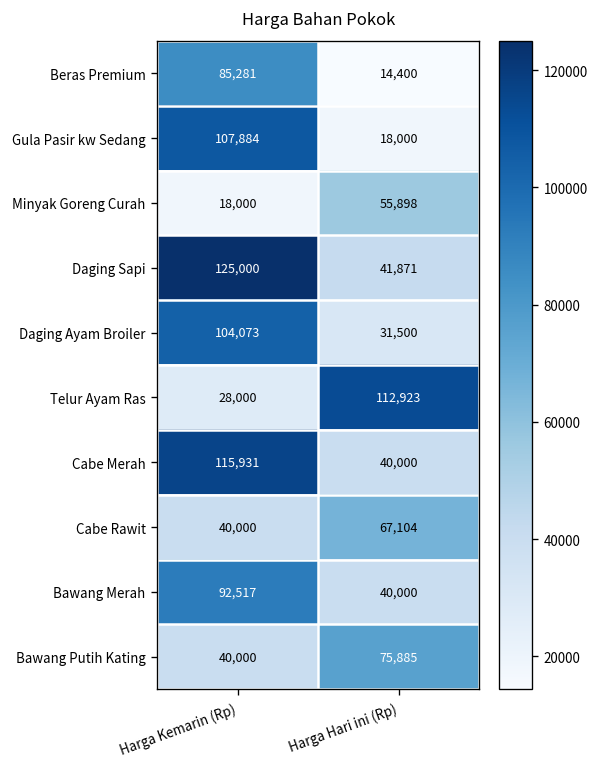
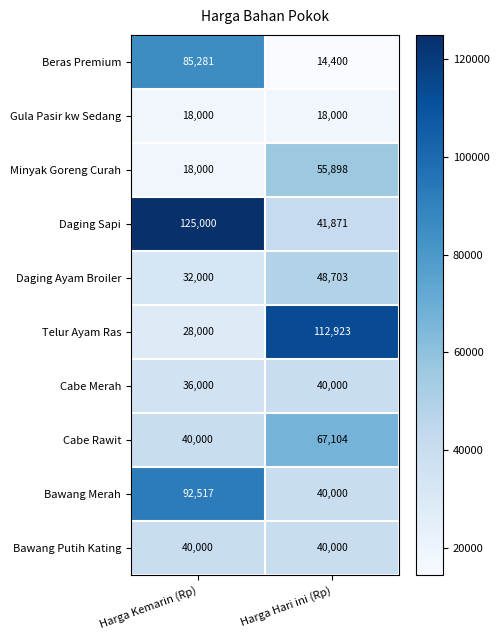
  {
    "Beras Premium": {
      "Harga Kemarin (Rp)": "85,281",
      "Harga Hari ini (Rp)": "14,400"
    },
    "Gula Pasir kw Sedang": {
-     "Harga Kemarin (Rp)": "107,884",
+     "Harga Kemarin (Rp)": "18,000",
      "Harga Hari ini (Rp)": "18,000"
    },
    "Minyak Goreng Curah": {
      "Harga Kemarin (Rp)": "18,000",
      "Harga Hari ini (Rp)": "55,898"
    },
    "Daging Sapi": {
      "Harga Kemarin (Rp)": "125,000",
      "Harga Hari ini (Rp)": "41,871"
    },
    "Daging Ayam Broiler": {
-     "Harga Kemarin (Rp)": "104,073",
-     "Harga Hari ini (Rp)": "31,500"
+     "Harga Kemarin (Rp)": "32,000",
+     "Harga Hari ini (Rp)": "48,703"
    },
    "Telur Ayam Ras": {
      "Harga Kemarin (Rp)": "28,000",
      "Harga Hari ini (Rp)": "112,923"
    },
    "Cabe Merah": {
-     "Harga Kemarin (Rp)": "115,931",
+     "Harga Kemarin (Rp)": "36,000",
      "Harga Hari ini (Rp)": "40,000"
    },
    "Cabe Rawit": {
      "Harga Kemarin (Rp)": "40,000",
      "Harga Hari ini (Rp)": "67,104"
    },
    "Bawang Merah": {
      "Harga Kemarin (Rp)": "92,517",
      "Harga Hari ini (Rp)": "40,000"
    },
    "Bawang Putih Kating": {
      "Harga Kemarin (Rp)": "40,000",
-     "Harga Hari ini (Rp)": "75,885"
+     "Harga Hari ini (Rp)": "40,000"
    }
  }
